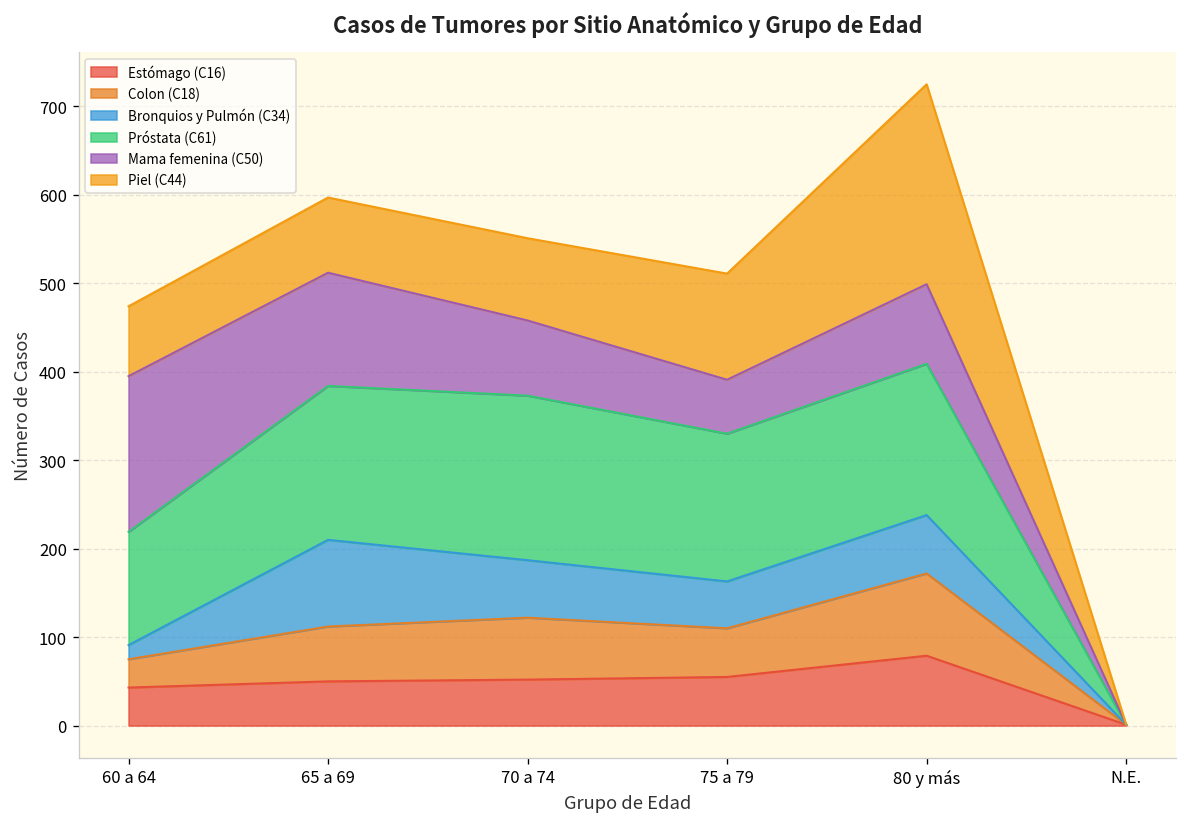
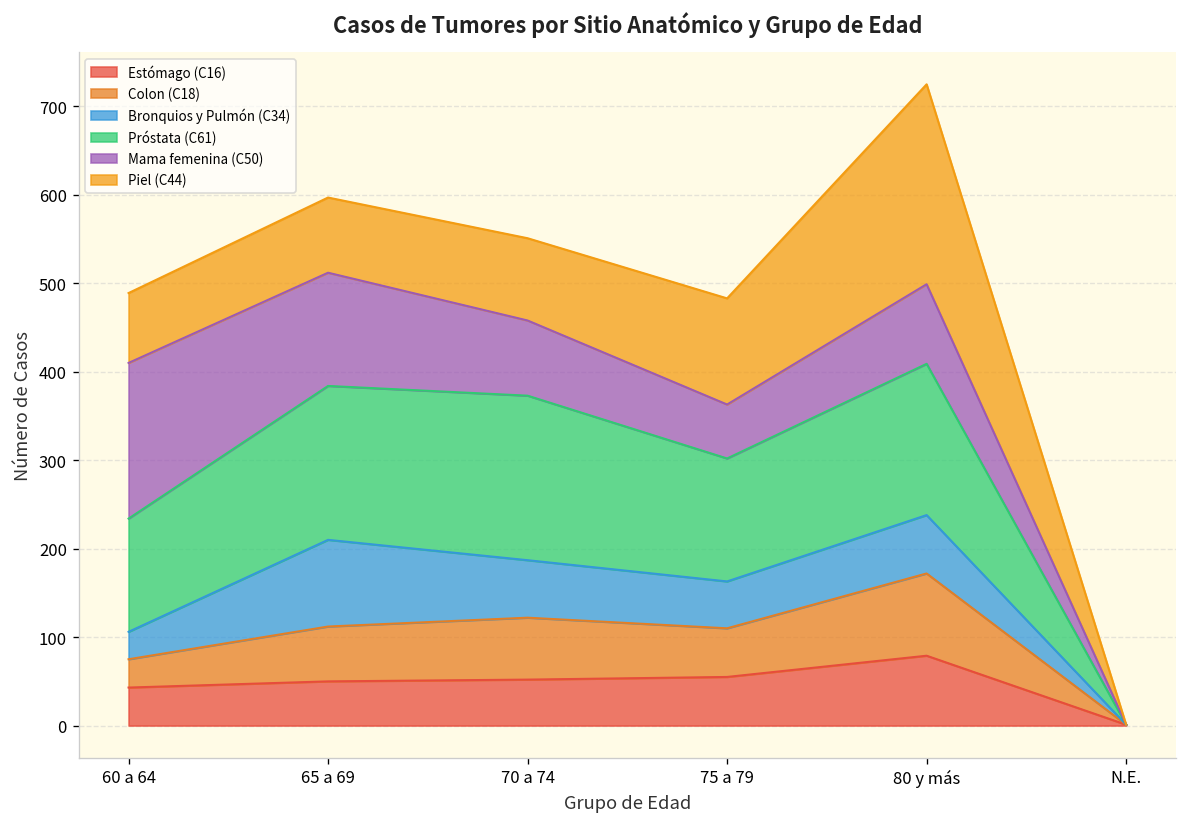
  {
    "Bronquios y Pulmón (C34)": {
-     "60 a 64": 20,
+     "60 a 64": 30,
      "65 a 69": 100,
      "70 a 74": 70,
      "75 a 79": 50,
      "80 y más": 70
    },
    "Próstata (C61)": {
      "60 a 64": 130,
      "65 a 69": 170,
      "70 a 74": 190,
-     "75 a 79": 170,
+     "75 a 79": 140,
      "80 y más": 170
    },
    "Mama femenina (C50)": {
      "60 a 64": 180,
      "65 a 69": 130,
      "70 a 74": 90,
      "75 a 79": 60,
      "80 y más": 90
    }
  }
